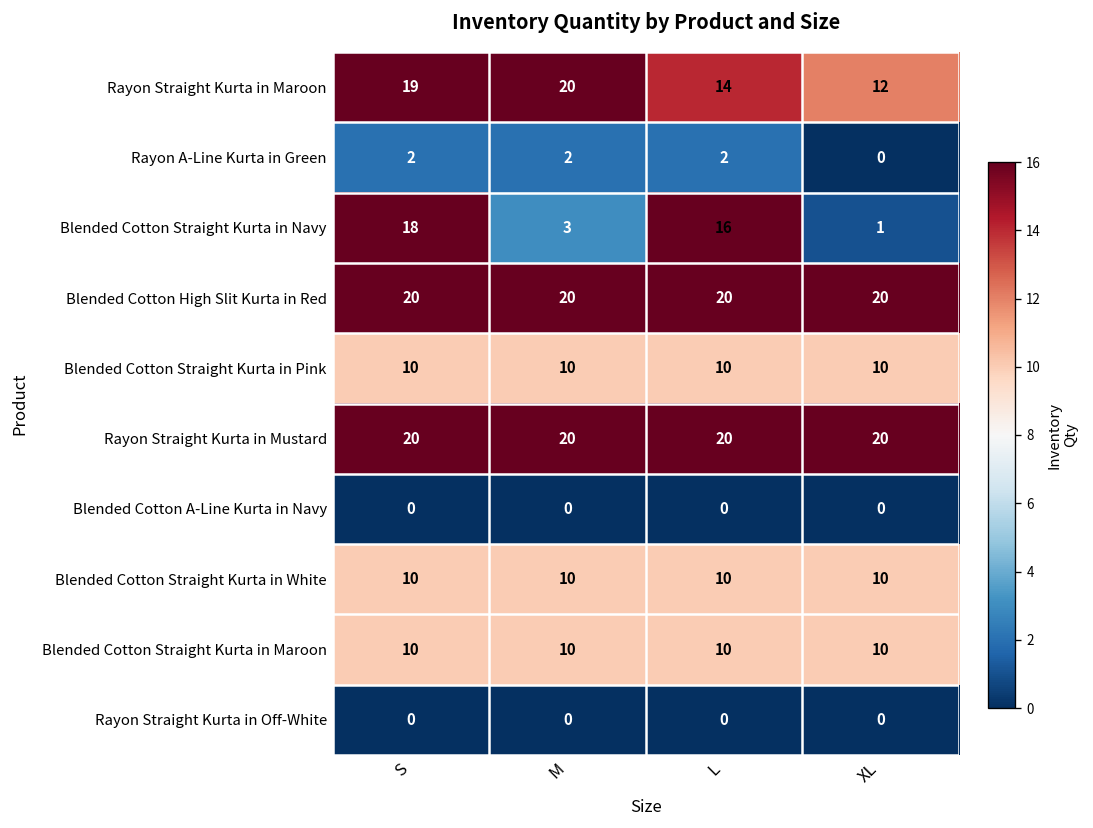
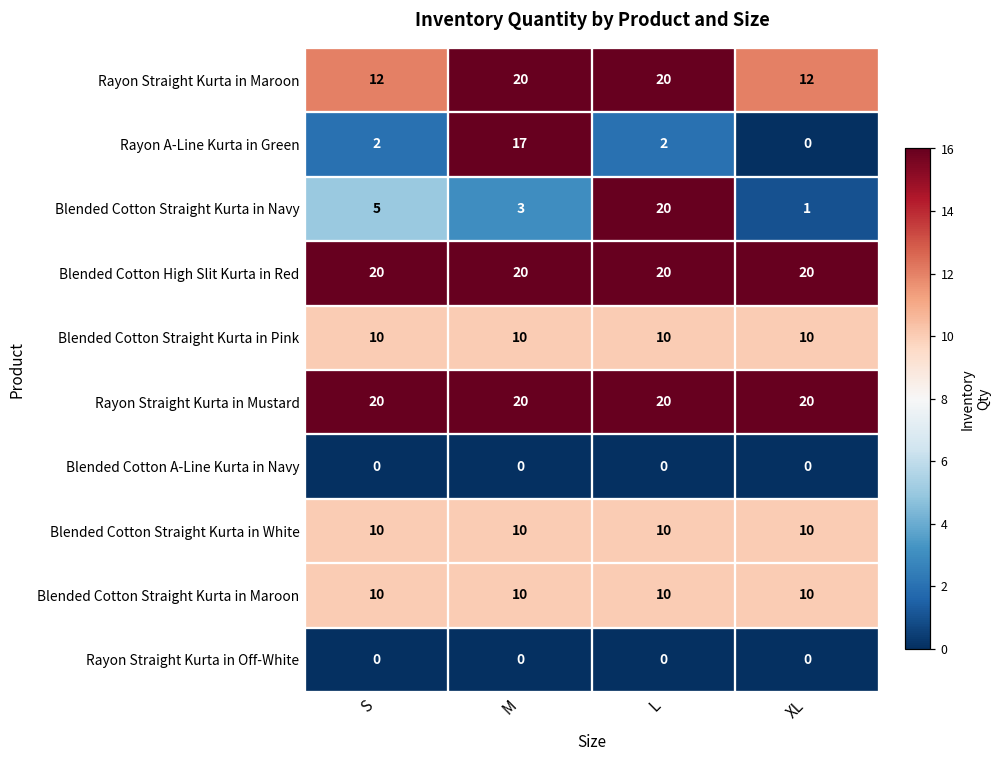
  {
    "Rayon Straight Kurta in Maroon": {
-     "S": 19,
+     "S": 12,
      "M": 20,
-     "L": 14,
+     "L": 20,
      "XL": 12
    },
    "Rayon A-Line Kurta in Green": {
      "S": 2,
-     "M": 2,
+     "M": 17,
      "L": 2,
      "XL": 0
    },
    "Blended Cotton Straight Kurta in Navy": {
-     "S": 18,
+     "S": 5,
      "M": 3,
-     "L": 16,
+     "L": 20,
      "XL": 1
    },
    "Blended Cotton High Slit Kurta in Red": {
      "S": 20,
      "M": 20,
      "L": 20,
      "XL": 20
    },
    "Blended Cotton Straight Kurta in Pink": {
      "S": 10,
      "M": 10,
      "L": 10,
      "XL": 10
    },
    "Rayon Straight Kurta in Mustard": {
      "S": 20,
      "M": 20,
      "L": 20,
      "XL": 20
    },
    "Blended Cotton A-Line Kurta in Navy": {
      "S": 0,
      "M": 0,
      "L": 0,
      "XL": 0
    },
    "Blended Cotton Straight Kurta in White": {
      "S": 10,
      "M": 10,
      "L": 10,
      "XL": 10
    },
    "Blended Cotton Straight Kurta in Maroon": {
      "S": 10,
      "M": 10,
      "L": 10,
      "XL": 10
    },
    "Rayon Straight Kurta in Off-White": {
      "S": 0,
      "M": 0,
      "L": 0,
      "XL": 0
    }
  }
